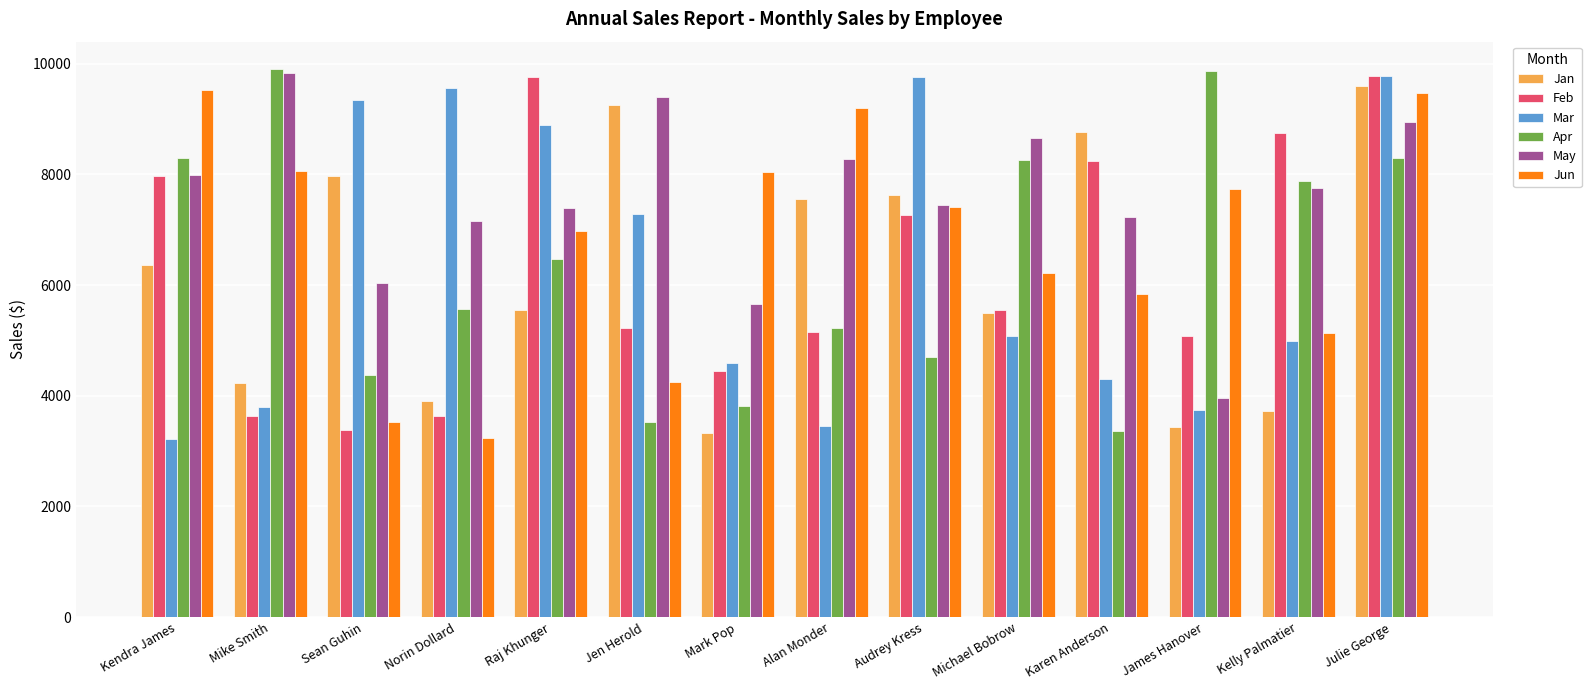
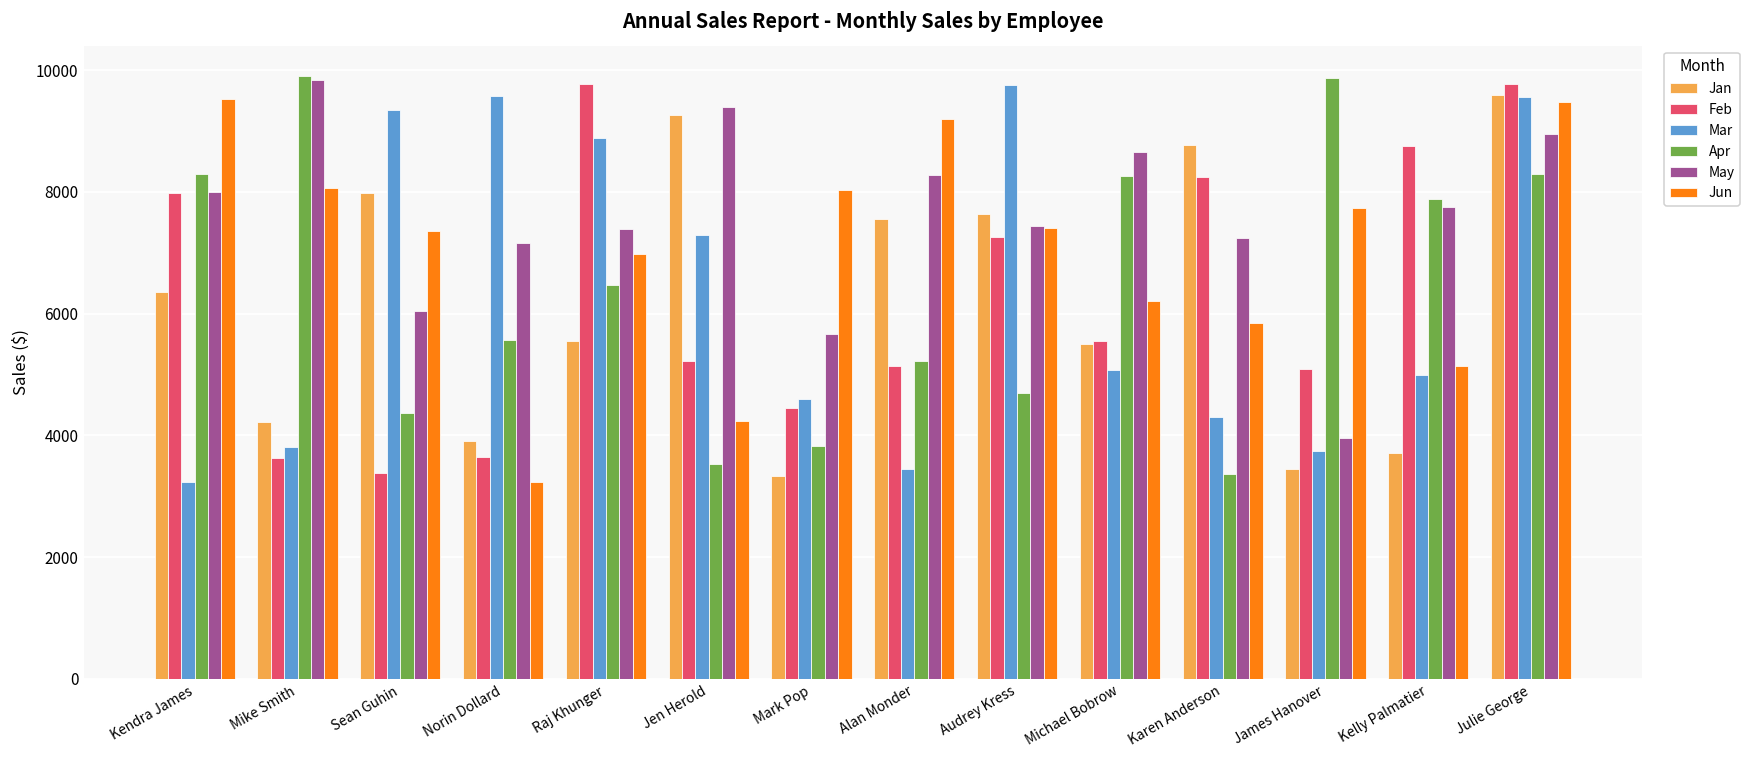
  {
    "Jan": {
      "Kendra James": 6400,
      "Mike Smith": 4200,
      "Sean Guhin": 8000,
      "Norin Dollard": 3900,
      "Raj Khunger": 5500,
      "Jen Herold": 9300,
      "Mark Pop": 3300,
      "Alan Monder": 7500,
      "Audrey Kress": 7600,
      "Michael Bobrow": 5500,
      "Karen Anderson": 8800,
      "James Hanover": 3400,
      "Kelly Palmatier": 3700,
      "Julie George": 9600
    },
    "Feb": {
      "Kendra James": 8000,
      "Mike Smith": 3600,
      "Sean Guhin": 3400,
      "Norin Dollard": 3600,
      "Raj Khunger": 9800,
      "Jen Herold": 5200,
      "Mark Pop": 4400,
      "Alan Monder": 5100,
      "Audrey Kress": 7300,
      "Michael Bobrow": 5500,
      "Karen Anderson": 8200,
      "James Hanover": 5100,
      "Kelly Palmatier": 8800,
      "Julie George": 9800
    },
    "Mar": {
      "Kendra James": 3200,
      "Mike Smith": 3800,
      "Sean Guhin": 9300,
      "Norin Dollard": 9600,
      "Raj Khunger": 8900,
      "Jen Herold": 7300,
      "Mark Pop": 4600,
      "Alan Monder": 3400,
      "Audrey Kress": 9800,
      "Michael Bobrow": 5100,
      "Karen Anderson": 4300,
      "James Hanover": 3700,
      "Kelly Palmatier": 5000,
-     "Julie George": 9800
+     "Julie George": 9600
    },
    "Apr": {
      "Kendra James": 8300,
      "Mike Smith": 9900,
      "Sean Guhin": 4400,
      "Norin Dollard": 5600,
      "Raj Khunger": 6500,
      "Jen Herold": 3500,
      "Mark Pop": 3800,
      "Alan Monder": 5200,
      "Audrey Kress": 4700,
      "Michael Bobrow": 8300,
      "Karen Anderson": 3400,
      "James Hanover": 9900,
      "Kelly Palmatier": 7900,
      "Julie George": 8300
    },
    "May": {
      "Kendra James": 8000,
      "Mike Smith": 9800,
      "Sean Guhin": 6000,
      "Norin Dollard": 7200,
      "Raj Khunger": 7400,
      "Jen Herold": 9400,
      "Mark Pop": 5700,
      "Alan Monder": 8300,
      "Audrey Kress": 7400,
      "Michael Bobrow": 8700,
      "Karen Anderson": 7200,
      "James Hanover": 4000,
      "Kelly Palmatier": 7800,
      "Julie George": 8900
    },
    "Jun": {
      "Kendra James": 9500,
      "Mike Smith": 8100,
-     "Sean Guhin": 3500,
+     "Sean Guhin": 7300,
      "Norin Dollard": 3200,
      "Raj Khunger": 7000,
      "Jen Herold": 4200,
      "Mark Pop": 8000,
      "Alan Monder": 9200,
      "Audrey Kress": 7400,
      "Michael Bobrow": 6200,
      "Karen Anderson": 5800,
      "James Hanover": 7700,
      "Kelly Palmatier": 5100,
      "Julie George": 9500
    }
  }
